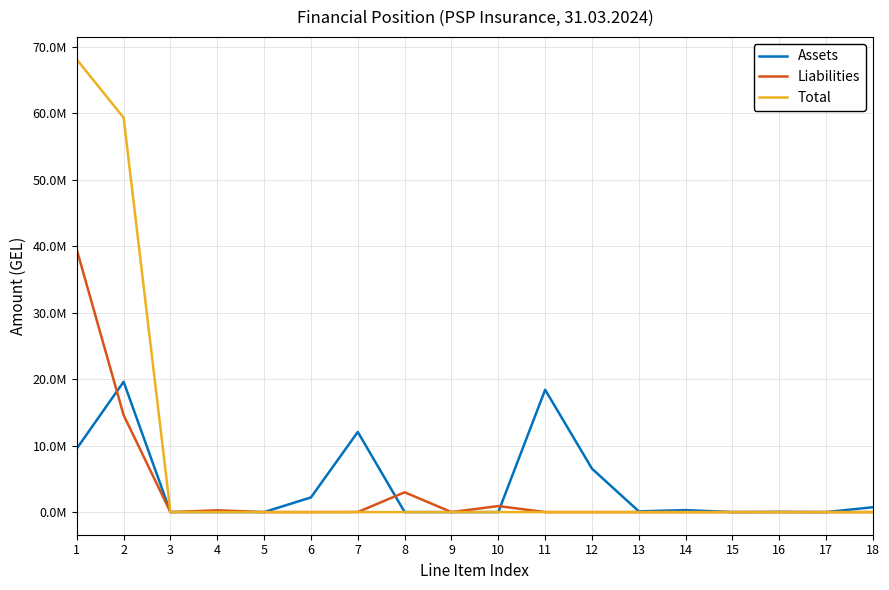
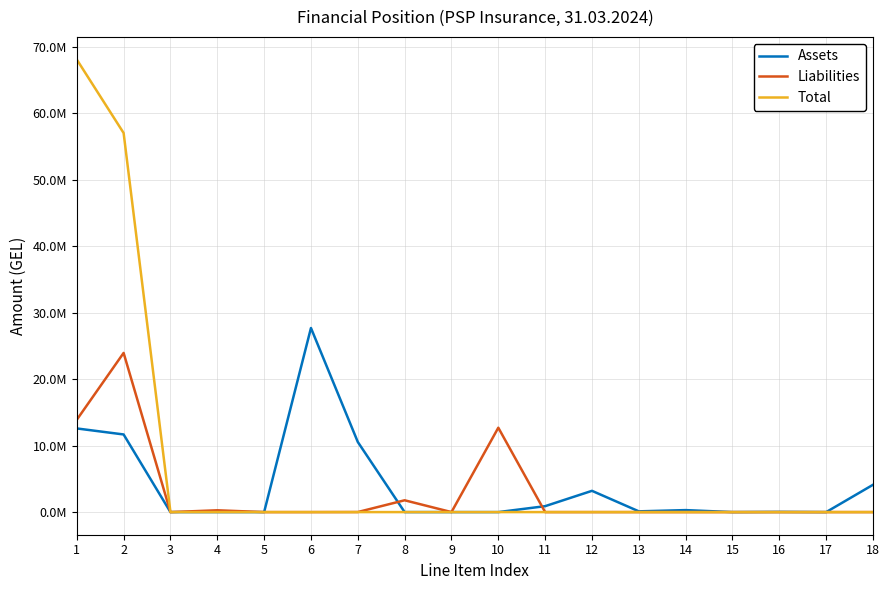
  {
    "Assets": {
-     "1": 10000000,
-     "2": 20000000,
-     "6": 2000000,
-     "7": 12000000,
-     "11": 18000000,
-     "12": 7000000,
-     "18": 1000000
+     "1": 13000000,
+     "2": 12000000,
+     "6": 28000000,
+     "7": 11000000,
+     "11": 1000000,
+     "12": 3000000,
+     "18": 4000000
    },
    "Liabilities": {
-     "1": 39000000,
-     "2": 15000000,
-     "8": 3000000,
-     "10": 1000000
+     "1": 14000000,
+     "2": 24000000,
+     "8": 2000000,
+     "10": 13000000
    },
    "Total": {
      "1": 68000000,
-     "2": 59000000
+     "2": 57000000
    }
  }
